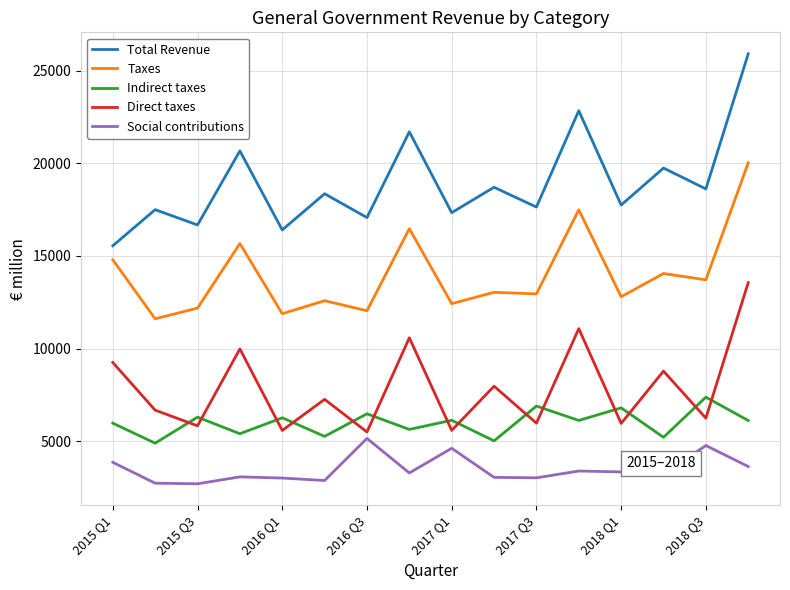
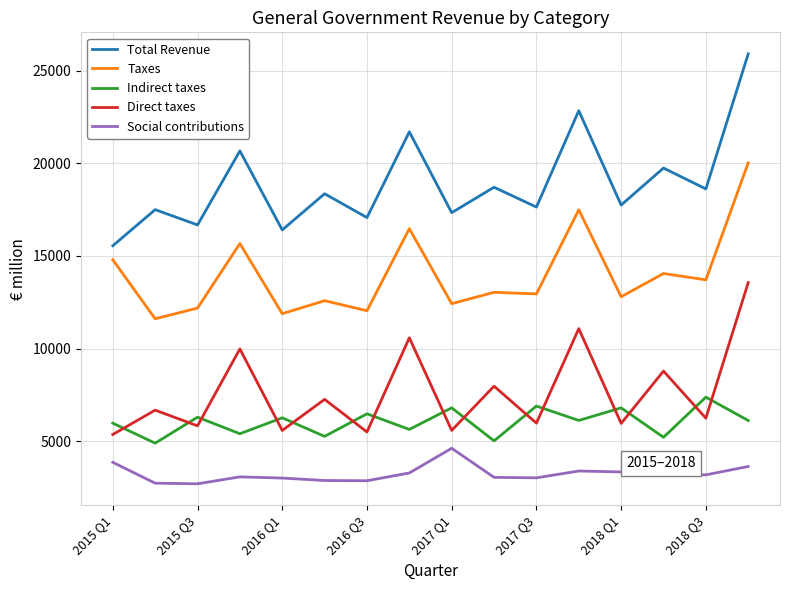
  {
    "Total Revenue": {
      "2015 Q1": 15600,
      "2015 Q3": 16700,
      "2016 Q1": 16400,
      "2016 Q3": 17100,
      "2017 Q1": 17300,
      "2017 Q3": 17600,
      "2018 Q1": 17800,
      "2018 Q3": 18600
    },
    "Taxes": {
      "2015 Q1": 14800,
      "2015 Q3": 12200,
      "2016 Q1": 11900,
      "2016 Q3": 12000,
      "2017 Q1": 12400,
      "2017 Q3": 13000,
      "2018 Q1": 12800,
      "2018 Q3": 13700
    },
    "Indirect taxes": {
      "2015 Q1": 6000,
      "2015 Q3": 6300,
      "2016 Q1": 6300,
      "2016 Q3": 6500,
-     "2017 Q1": 6100,
+     "2017 Q1": 6800,
      "2017 Q3": 6900,
      "2018 Q1": 6800,
      "2018 Q3": 7400
    },
    "Direct taxes": {
-     "2015 Q1": 9300,
+     "2015 Q1": 5400,
      "2015 Q3": 5800,
      "2016 Q1": 5600,
      "2016 Q3": 5500,
      "2017 Q1": 5600,
      "2017 Q3": 6000,
      "2018 Q1": 6000,
      "2018 Q3": 6200
    },
    "Social contributions": {
      "2015 Q1": 3900,
      "2015 Q3": 2700,
      "2016 Q1": 3000,
-     "2016 Q3": 5200,
+     "2016 Q3": 2900,
      "2017 Q1": 4600,
      "2017 Q3": 3000,
-     "2018 Q3": 4800
+     "2018 Q3": 3200
    }
  }
